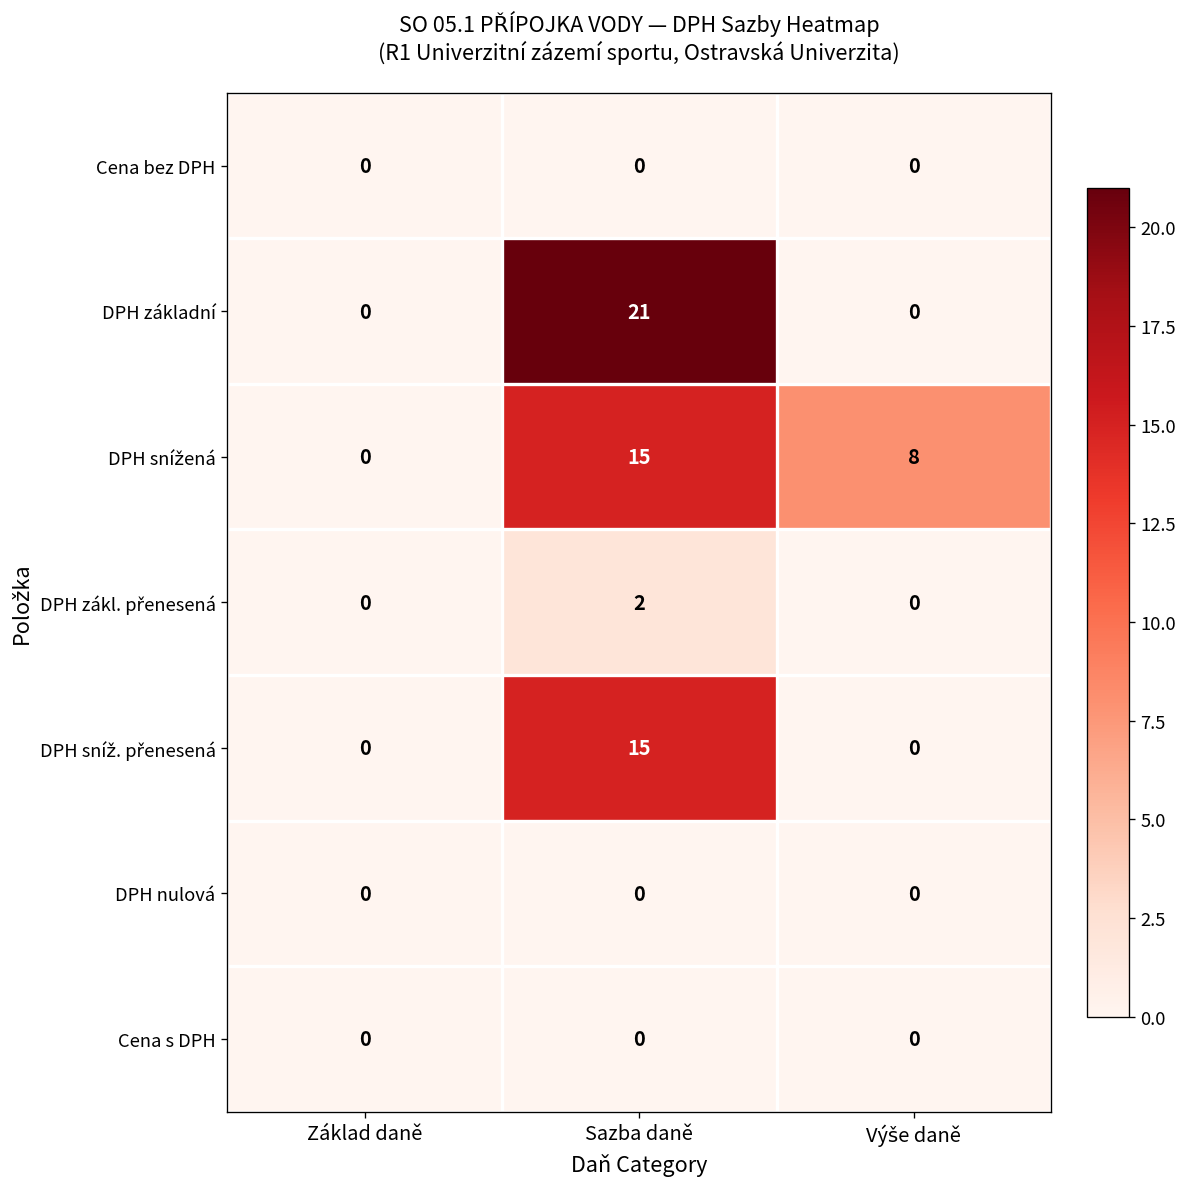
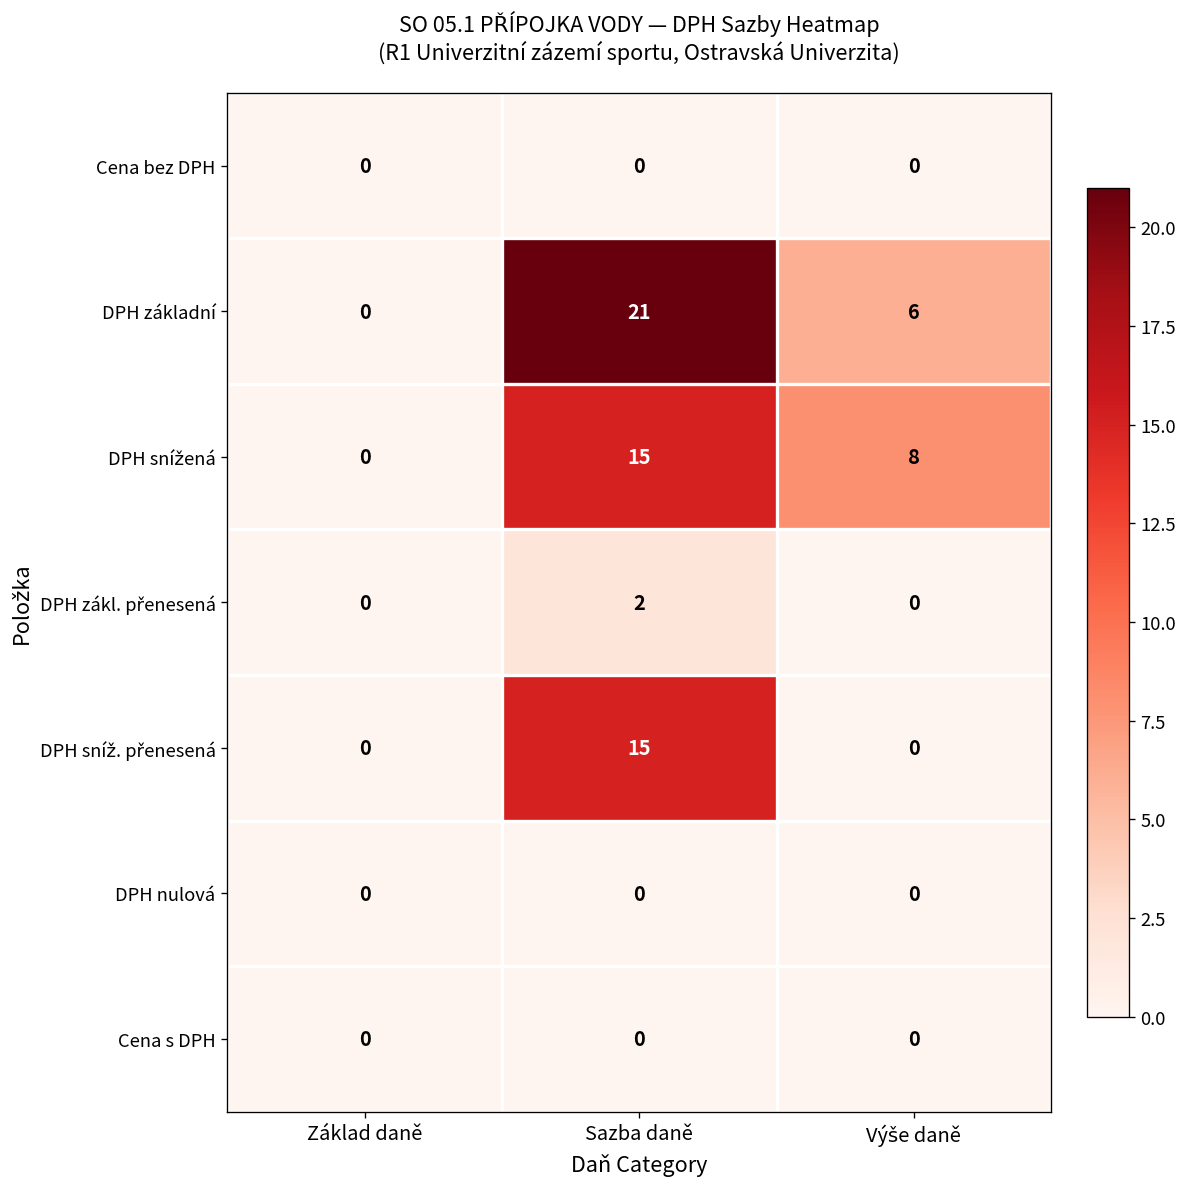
  {
    "Cena bez DPH": {
      "Základ daně": 0,
      "Sazba daně": 0,
      "Výše daně": 0
    },
    "DPH základní": {
      "Základ daně": 0,
      "Sazba daně": 21,
-     "Výše daně": 0
+     "Výše daně": 6
    },
    "DPH snížená": {
      "Základ daně": 0,
      "Sazba daně": 15,
      "Výše daně": 8
    },
    "DPH zákl. přenesená": {
      "Základ daně": 0,
      "Sazba daně": 2,
      "Výše daně": 0
    },
    "DPH sníž. přenesená": {
      "Základ daně": 0,
      "Sazba daně": 15,
      "Výše daně": 0
    },
    "DPH nulová": {
      "Základ daně": 0,
      "Sazba daně": 0,
      "Výše daně": 0
    },
    "Cena s DPH": {
      "Základ daně": 0,
      "Sazba daně": 0,
      "Výše daně": 0
    }
  }
